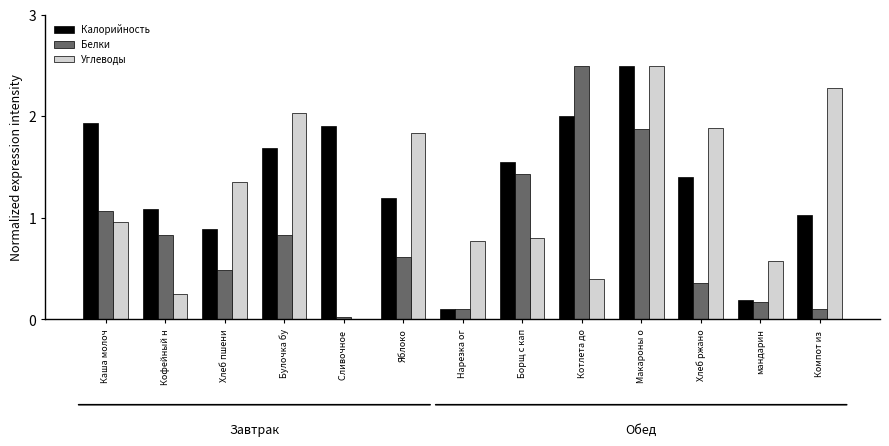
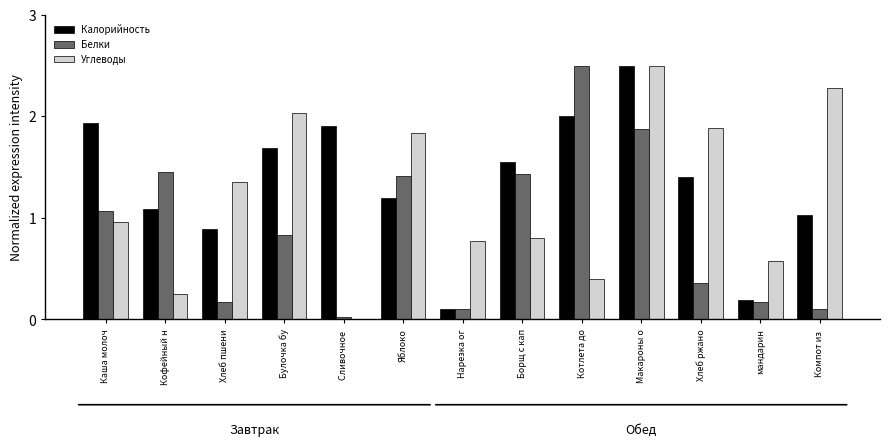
  {
    "Калорийность": {
      "Каша молоч": 1.93,
      "Кофейный н": 1.09,
      "Хлеб пшени": 0.89,
      "Булочка бу": 1.69,
      "Сливочное": 1.91,
      "Яблоко": 1.20,
      "Нарезка ог": 0.11,
      "Борщ с кап": 1.55,
      "Котлета до": 2.00,
      "Макароны о": 2.50,
      "Хлеб ржано": 1.41,
      "мандарин": 0.19,
      "Компот из": 1.03
    },
    "Белки": {
      "Каша молоч": 1.07,
-     "Кофейный н": 0.83,
-     "Хлеб пшени": 0.49,
+     "Кофейный н": 1.45,
+     "Хлеб пшени": 0.17,
      "Булочка бу": 0.83,
-     "Яблоко": 0.62,
+     "Яблоко": 1.41,
      "Нарезка ог": 0.11,
      "Борщ с кап": 1.43,
      "Котлета до": 2.50,
      "Макароны о": 1.88,
      "Хлеб ржано": 0.36,
      "мандарин": 0.17,
      "Компот из": 0.11
    },
    "Углеводы": {
      "Каша молоч": 0.96,
      "Кофейный н": 0.25,
      "Хлеб пшени": 1.36,
      "Булочка бу": 2.04,
      "Яблоко": 1.84,
      "Нарезка ог": 0.77,
      "Борщ с кап": 0.80,
      "Котлета до": 0.40,
      "Макароны о": 2.50,
      "Хлеб ржано": 1.89,
      "мандарин": 0.57,
      "Компот из": 2.28
    }
  }
